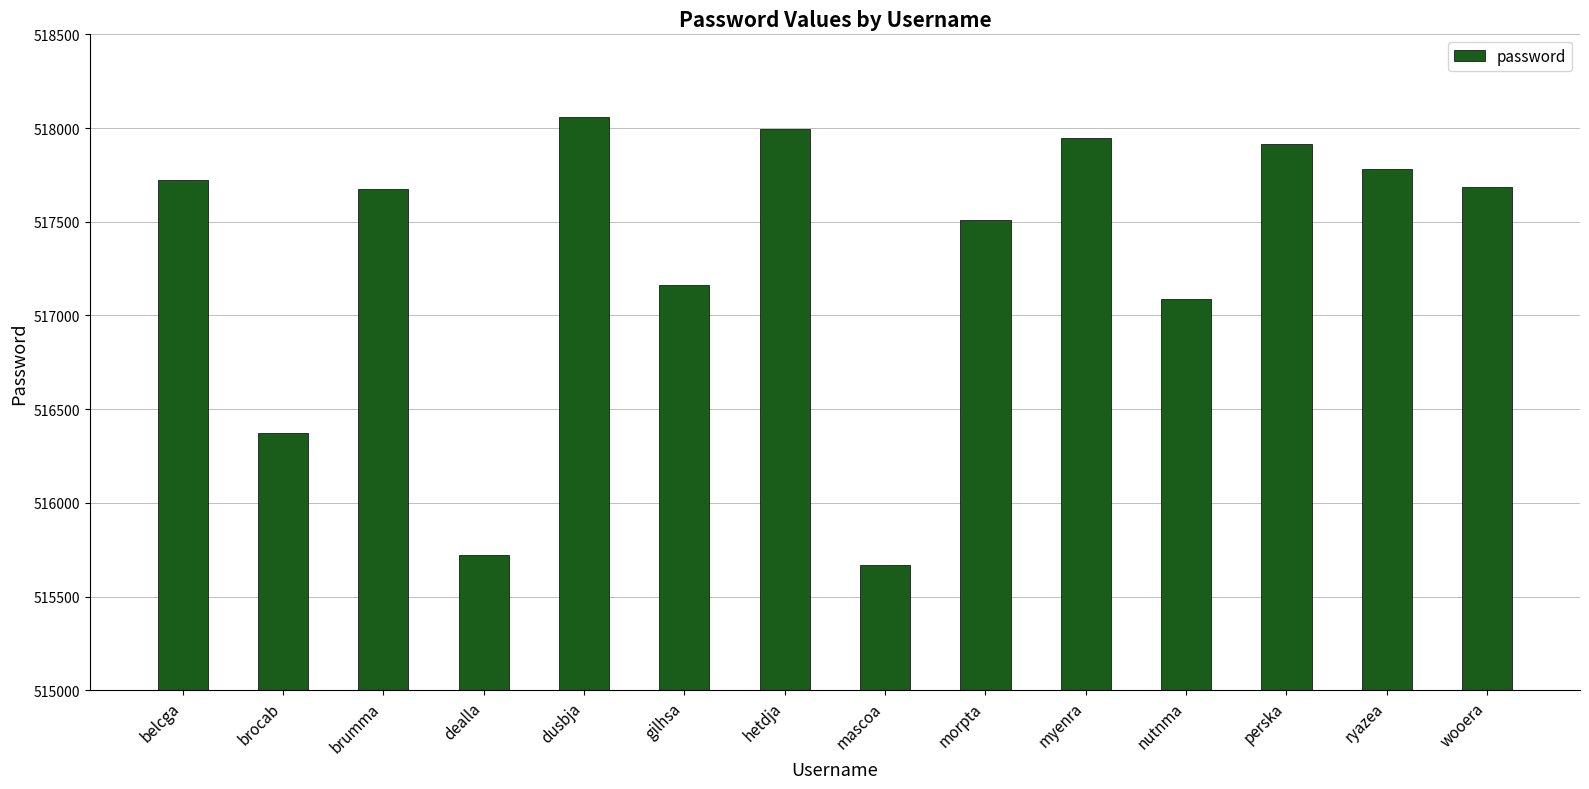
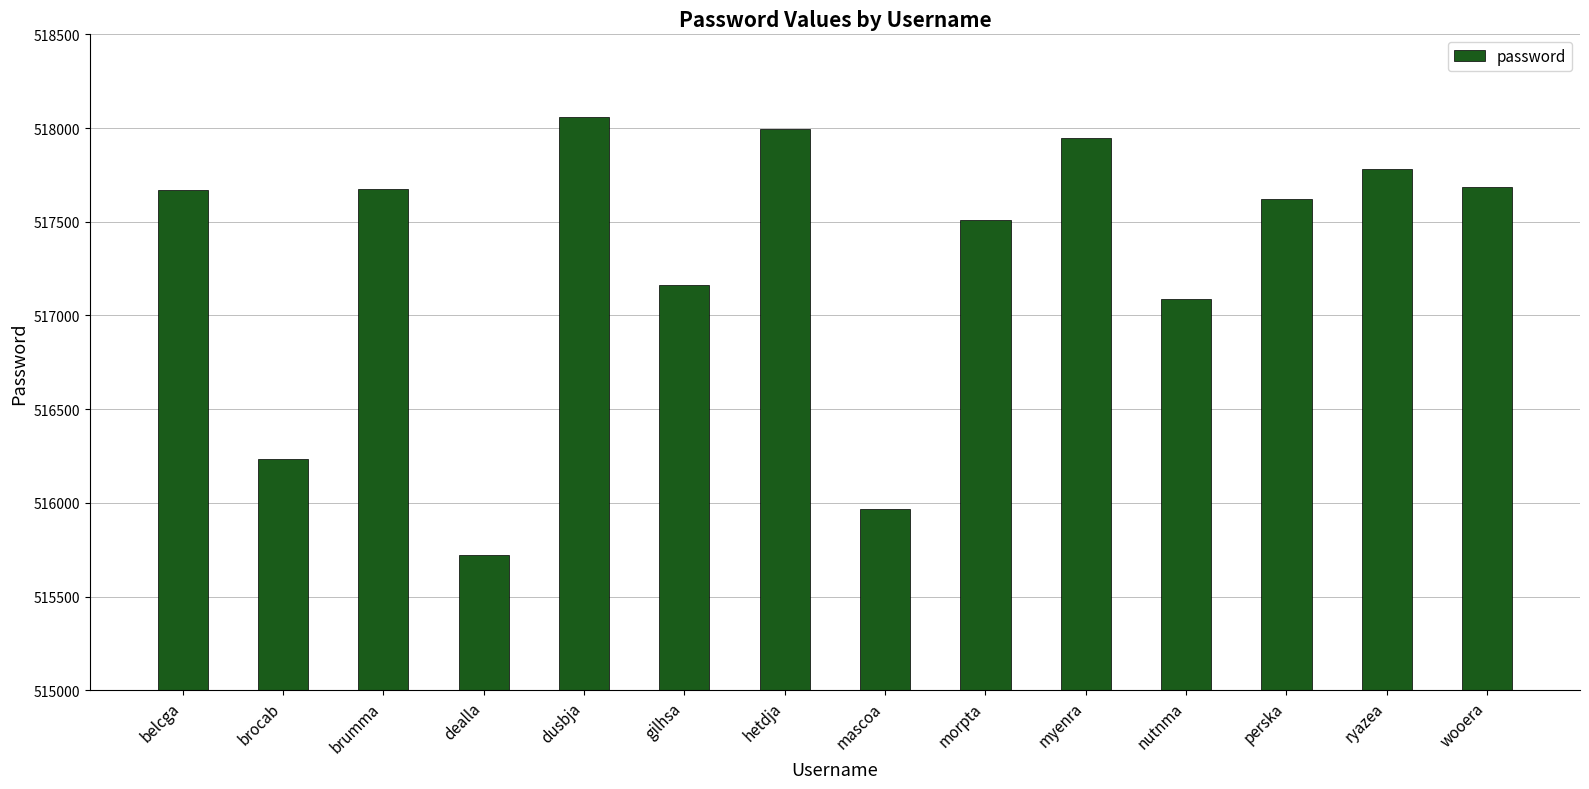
  {
-   "belcga": 517720,
-   "brocab": 516370,
+   "belcga": 517670,
+   "brocab": 516230,
    "brumma": 517680,
    "dealla": 515720,
    "dusbja": 518060,
    "gilhsa": 517160,
    "hetdja": 517990,
-   "mascoa": 515670,
+   "mascoa": 515970,
    "morpta": 517510,
    "myenra": 517950,
    "nutnma": 517090,
-   "perska": 517920,
+   "perska": 517620,
    "ryazea": 517780,
    "wooera": 517690
  }
